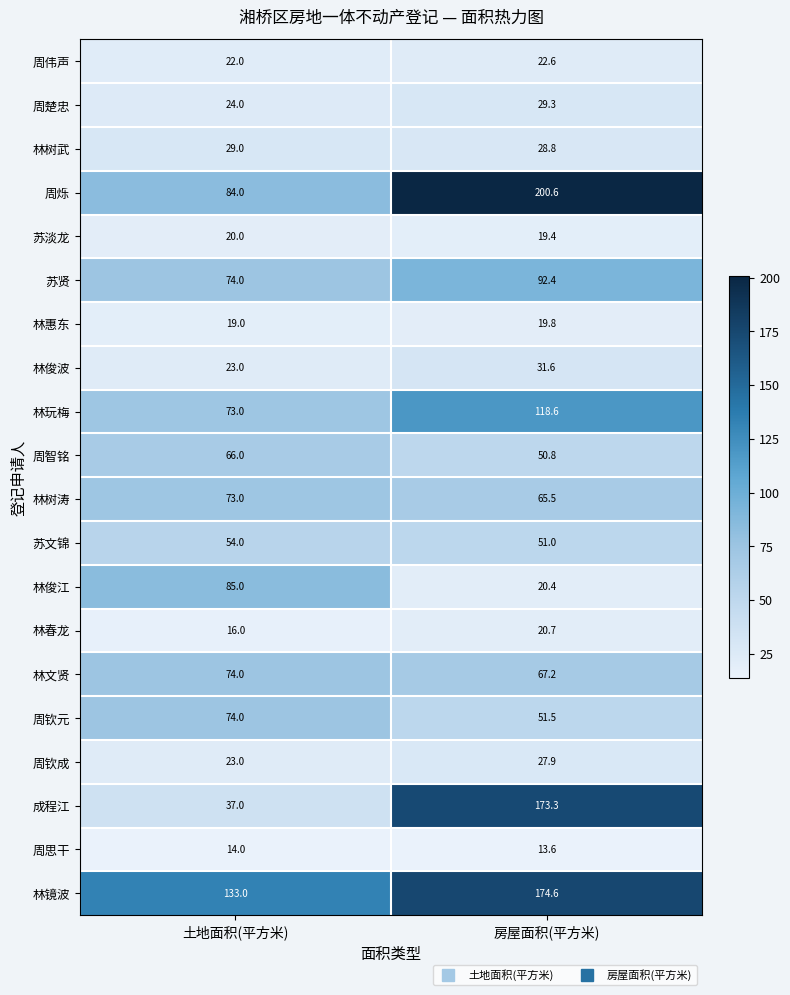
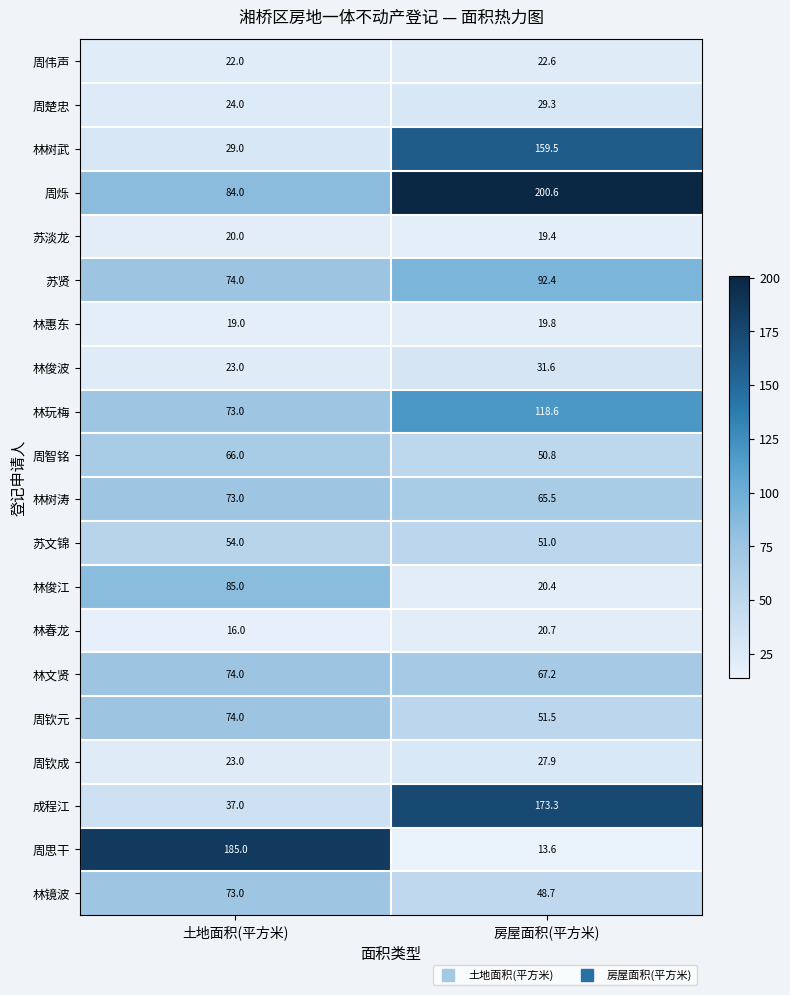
  {
    "周伟声": {
      "土地面积(平方米)": 22.0,
      "房屋面积(平方米)": 22.6
    },
    "周楚忠": {
      "土地面积(平方米)": 24.0,
      "房屋面积(平方米)": 29.3
    },
    "林树武": {
      "土地面积(平方米)": 29.0,
-     "房屋面积(平方米)": 28.8
+     "房屋面积(平方米)": 159.5
    },
    "周烁": {
      "土地面积(平方米)": 84.0,
      "房屋面积(平方米)": 200.6
    },
    "苏淡龙": {
      "土地面积(平方米)": 20.0,
      "房屋面积(平方米)": 19.4
    },
    "苏贤": {
      "土地面积(平方米)": 74.0,
      "房屋面积(平方米)": 92.4
    },
    "林惠东": {
      "土地面积(平方米)": 19.0,
      "房屋面积(平方米)": 19.8
    },
    "林俊波": {
      "土地面积(平方米)": 23.0,
      "房屋面积(平方米)": 31.6
    },
    "林玩梅": {
      "土地面积(平方米)": 73.0,
      "房屋面积(平方米)": 118.6
    },
    "周智铭": {
      "土地面积(平方米)": 66.0,
      "房屋面积(平方米)": 50.8
    },
    "林树涛": {
      "土地面积(平方米)": 73.0,
      "房屋面积(平方米)": 65.5
    },
    "苏文锦": {
      "土地面积(平方米)": 54.0,
      "房屋面积(平方米)": 51.0
    },
    "林俊江": {
      "土地面积(平方米)": 85.0,
      "房屋面积(平方米)": 20.4
    },
    "林春龙": {
      "土地面积(平方米)": 16.0,
      "房屋面积(平方米)": 20.7
    },
    "林文贤": {
      "土地面积(平方米)": 74.0,
      "房屋面积(平方米)": 67.2
    },
    "周钦元": {
      "土地面积(平方米)": 74.0,
      "房屋面积(平方米)": 51.5
    },
    "周钦成": {
      "土地面积(平方米)": 23.0,
      "房屋面积(平方米)": 27.9
    },
    "成程江": {
      "土地面积(平方米)": 37.0,
      "房屋面积(平方米)": 173.3
    },
    "周思干": {
-     "土地面积(平方米)": 14.0,
+     "土地面积(平方米)": 185.0,
      "房屋面积(平方米)": 13.6
    },
    "林镜波": {
-     "土地面积(平方米)": 133.0,
-     "房屋面积(平方米)": 174.6
+     "土地面积(平方米)": 73.0,
+     "房屋面积(平方米)": 48.7
    }
  }
